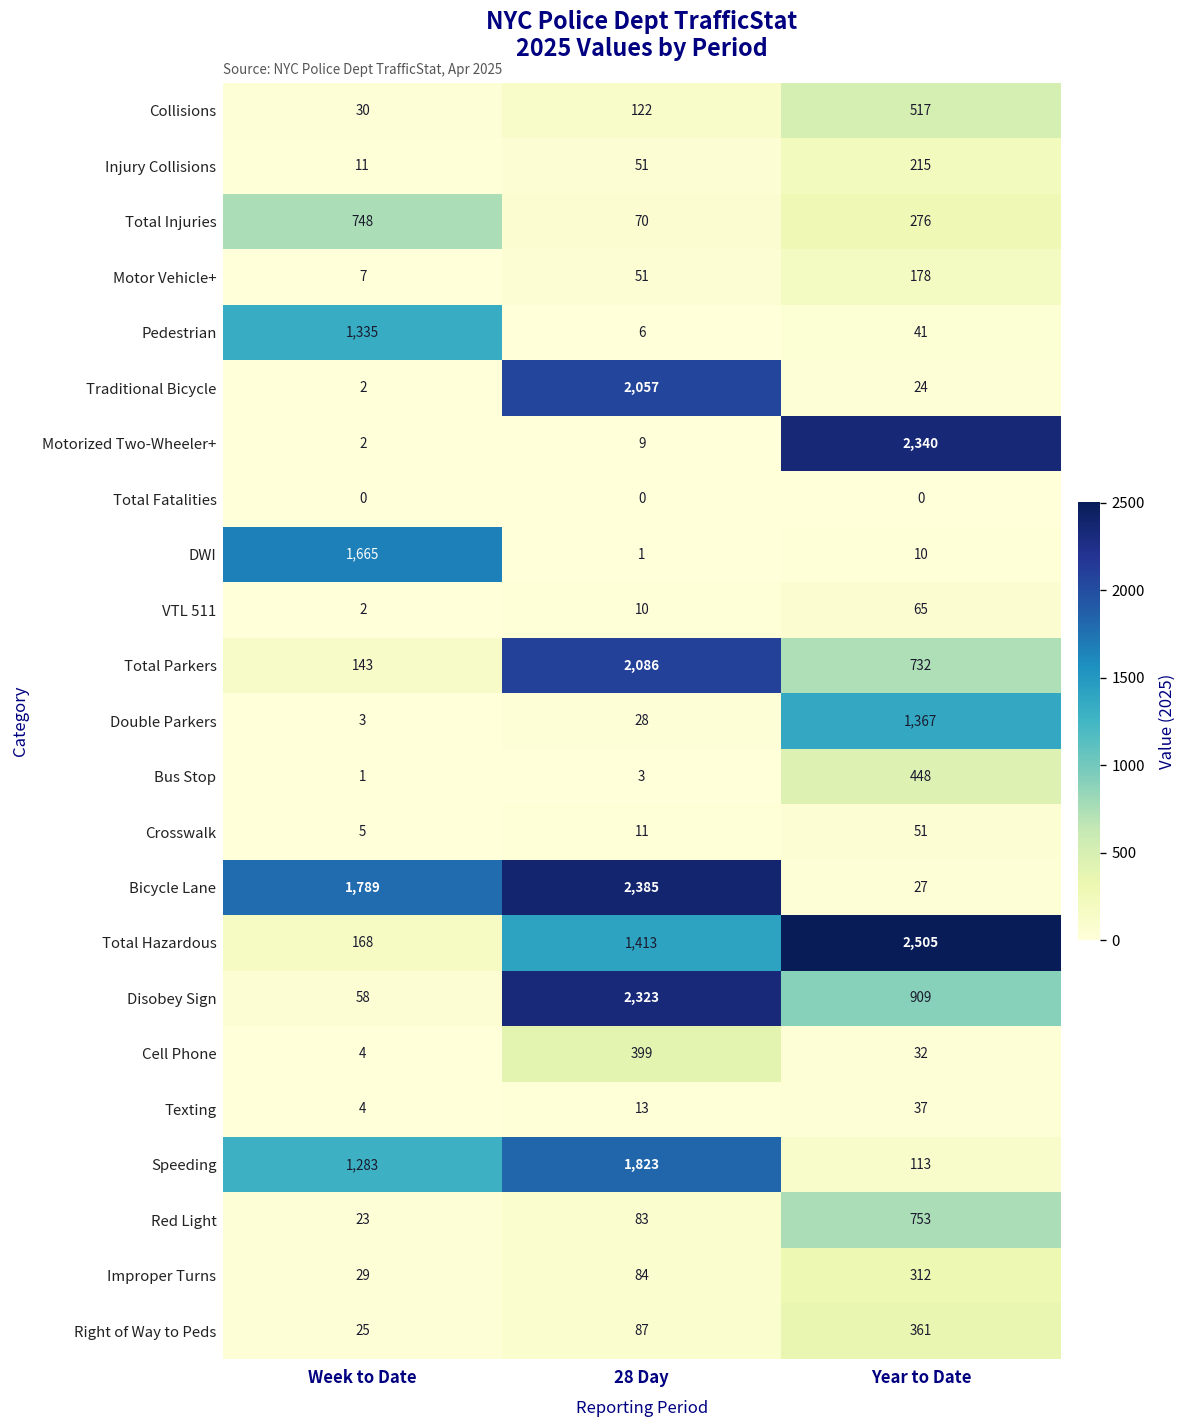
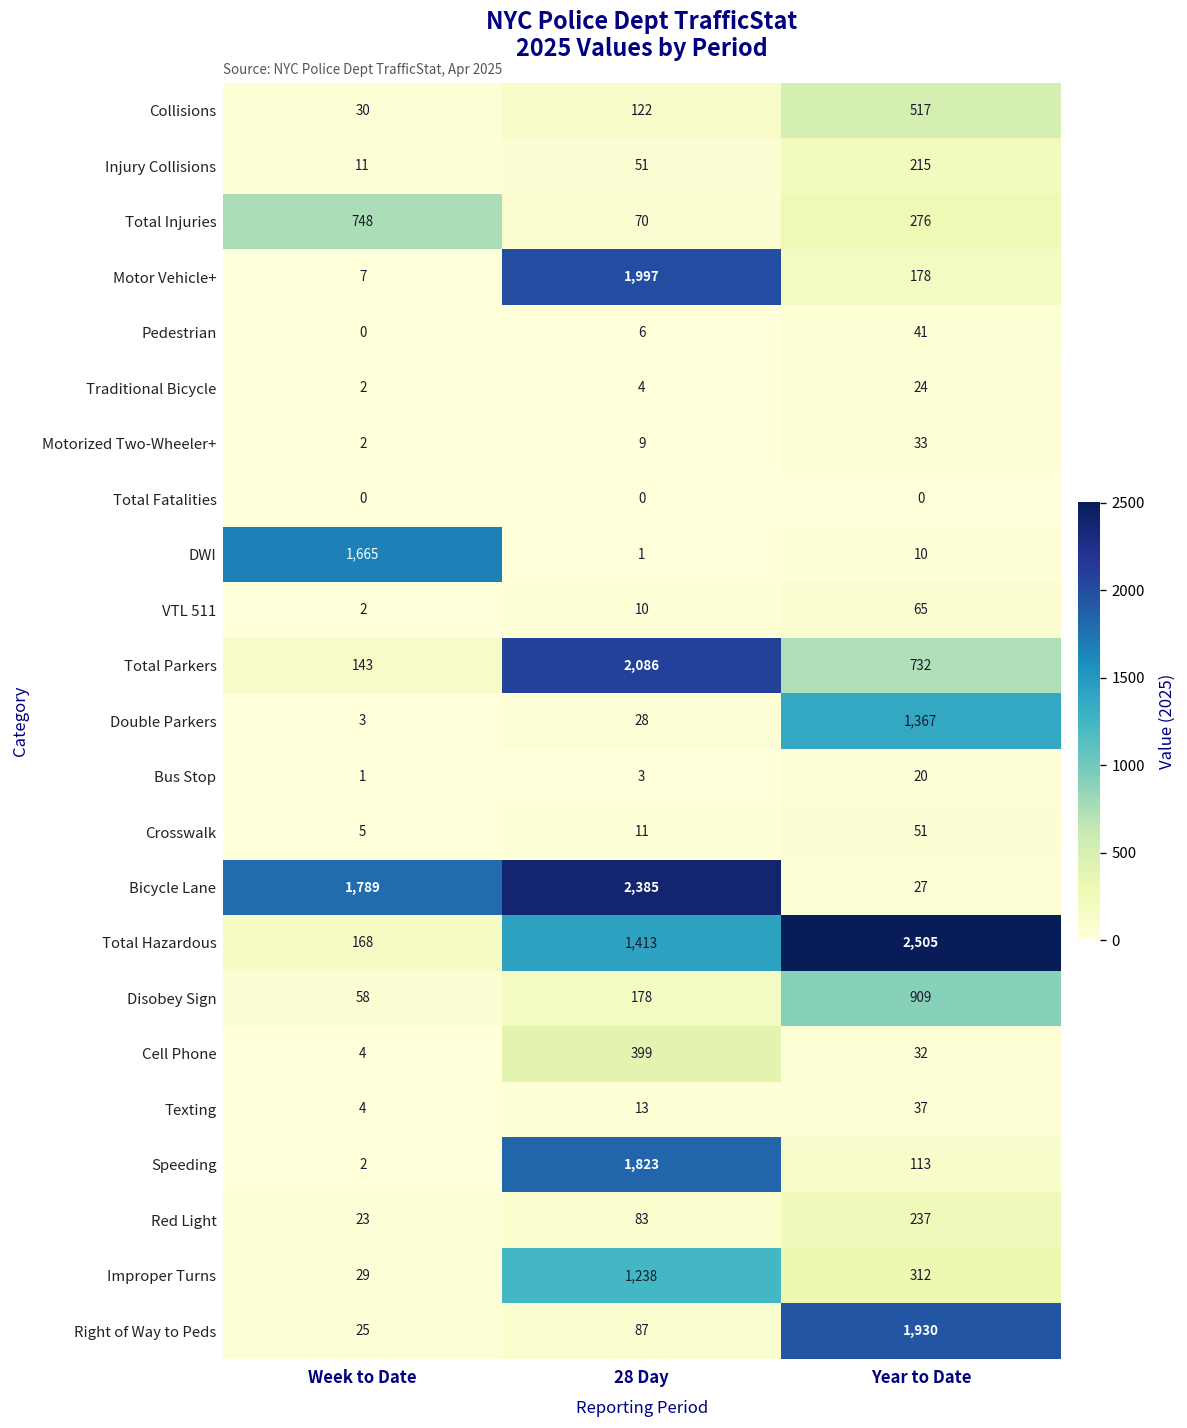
  {
    "Collisions": {
      "Week to Date": "30",
      "28 Day": "122",
      "Year to Date": "517"
    },
    "Injury Collisions": {
      "Week to Date": "11",
      "28 Day": "51",
      "Year to Date": "215"
    },
    "Total Injuries": {
      "Week to Date": "748",
      "28 Day": "70",
      "Year to Date": "276"
    },
    "Motor Vehicle+": {
      "Week to Date": "7",
-     "28 Day": "51",
+     "28 Day": "1,997",
      "Year to Date": "178"
    },
    "Pedestrian": {
-     "Week to Date": "1,335",
+     "Week to Date": "0",
      "28 Day": "6",
      "Year to Date": "41"
    },
    "Traditional Bicycle": {
      "Week to Date": "2",
-     "28 Day": "2,057",
+     "28 Day": "4",
      "Year to Date": "24"
    },
    "Motorized Two-Wheeler+": {
      "Week to Date": "2",
      "28 Day": "9",
-     "Year to Date": "2,340"
+     "Year to Date": "33"
    },
    "Total Fatalities": {
      "Week to Date": "0",
      "28 Day": "0",
      "Year to Date": "0"
    },
    "DWI": {
      "Week to Date": "1,665",
      "28 Day": "1",
      "Year to Date": "10"
    },
    "VTL 511": {
      "Week to Date": "2",
      "28 Day": "10",
      "Year to Date": "65"
    },
    "Total Parkers": {
      "Week to Date": "143",
      "28 Day": "2,086",
      "Year to Date": "732"
    },
    "Double Parkers": {
      "Week to Date": "3",
      "28 Day": "28",
      "Year to Date": "1,367"
    },
    "Bus Stop": {
      "Week to Date": "1",
      "28 Day": "3",
-     "Year to Date": "448"
+     "Year to Date": "20"
    },
    "Crosswalk": {
      "Week to Date": "5",
      "28 Day": "11",
      "Year to Date": "51"
    },
    "Bicycle Lane": {
      "Week to Date": "1,789",
      "28 Day": "2,385",
      "Year to Date": "27"
    },
    "Total Hazardous": {
      "Week to Date": "168",
      "28 Day": "1,413",
      "Year to Date": "2,505"
    },
    "Disobey Sign": {
      "Week to Date": "58",
-     "28 Day": "2,323",
+     "28 Day": "178",
      "Year to Date": "909"
    },
    "Cell Phone": {
      "Week to Date": "4",
      "28 Day": "399",
      "Year to Date": "32"
    },
    "Texting": {
      "Week to Date": "4",
      "28 Day": "13",
      "Year to Date": "37"
    },
    "Speeding": {
-     "Week to Date": "1,283",
+     "Week to Date": "2",
      "28 Day": "1,823",
      "Year to Date": "113"
    },
    "Red Light": {
      "Week to Date": "23",
      "28 Day": "83",
-     "Year to Date": "753"
+     "Year to Date": "237"
    },
    "Improper Turns": {
      "Week to Date": "29",
-     "28 Day": "84",
+     "28 Day": "1,238",
      "Year to Date": "312"
    },
    "Right of Way to Peds": {
      "Week to Date": "25",
      "28 Day": "87",
-     "Year to Date": "361"
+     "Year to Date": "1,930"
    }
  }
